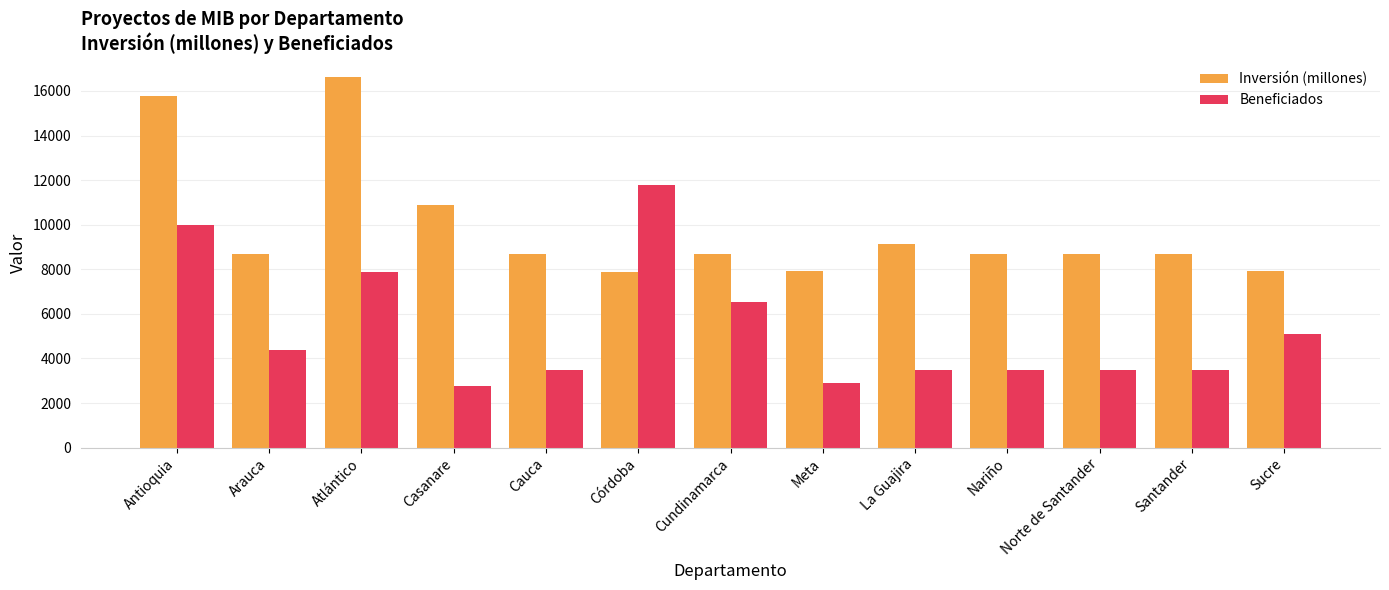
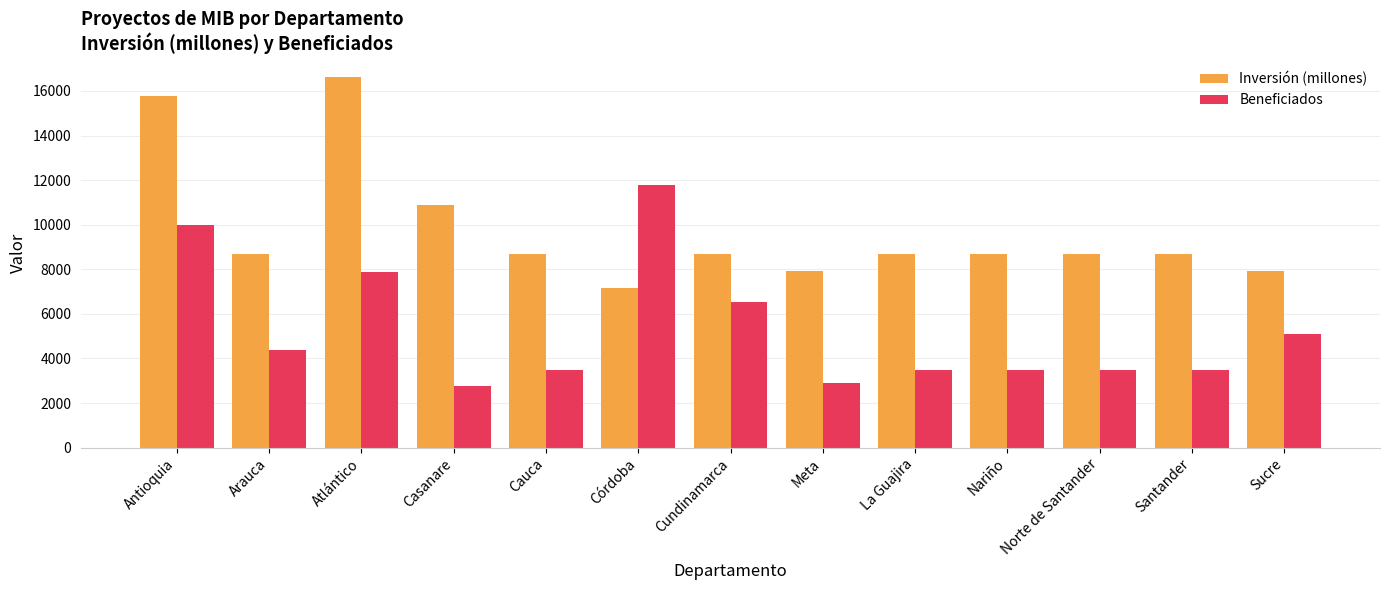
  {
    "Inversión (millones)": {
      "Antioquia": 15800,
      "Arauca": 8700,
      "Atlántico": 16600,
      "Casanare": 10900,
      "Cauca": 8700,
-     "Córdoba": 7900,
+     "Córdoba": 7200,
      "Cundinamarca": 8700,
      "Meta": 7900,
-     "La Guajira": 9100,
+     "La Guajira": 8700,
      "Nariño": 8700,
      "Norte de Santander": 8700,
      "Santander": 8700,
      "Sucre": 7900
    },
    "Beneficiados": {
      "Antioquia": 10000,
      "Arauca": 4400,
      "Atlántico": 7900,
      "Casanare": 2700,
      "Cauca": 3500,
      "Córdoba": 11800,
      "Cundinamarca": 6500,
      "Meta": 2900,
      "La Guajira": 3500,
      "Nariño": 3500,
      "Norte de Santander": 3500,
      "Santander": 3500,
      "Sucre": 5100
    }
  }
